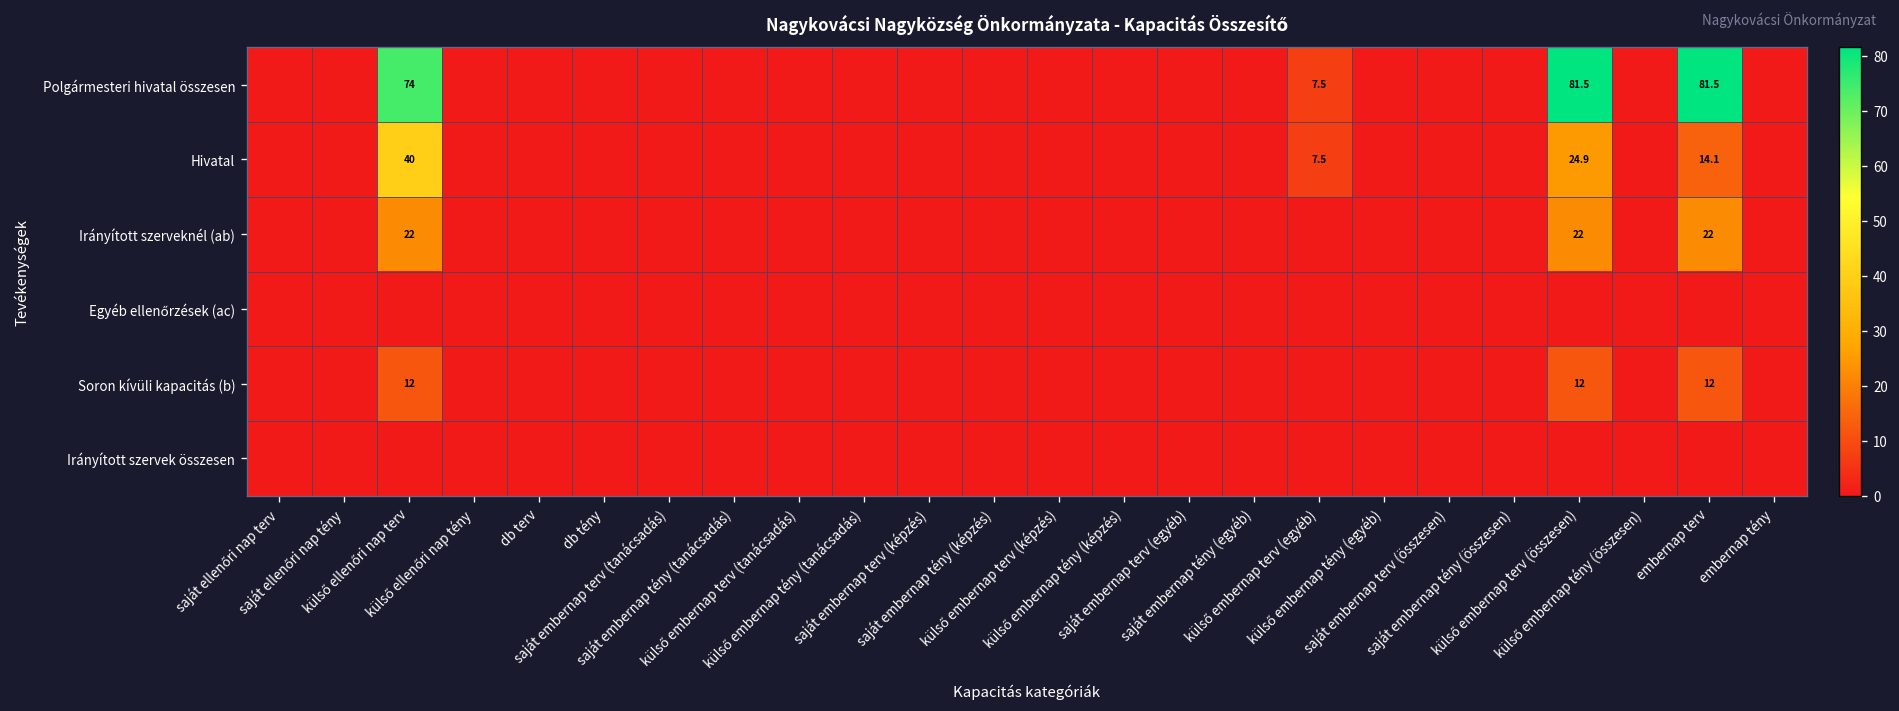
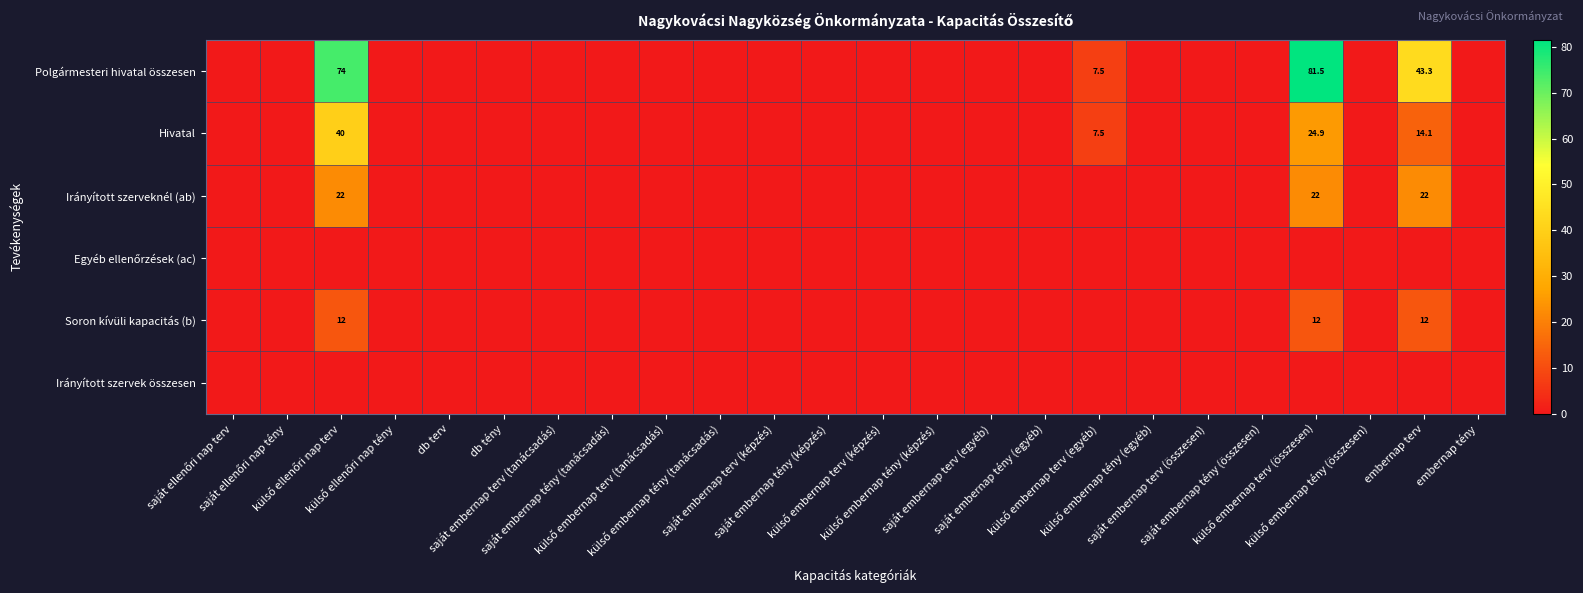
  {
    "Polgármesteri hivatal összesen": {
      "külső ellenőri nap terv": 74,
      "külső embernap terv (egyéb)": 7.5,
      "külső embernap terv (összesen)": 81.5,
-     "embernap terv": 81.5
+     "embernap terv": 43.3
    },
    "Hivatal": {
      "külső ellenőri nap terv": 40,
      "külső embernap terv (egyéb)": 7.5,
      "külső embernap terv (összesen)": 24.9,
      "embernap terv": 14.1
    },
    "Irányított szerveknél (ab)": {
      "külső ellenőri nap terv": 22,
      "külső embernap terv (összesen)": 22,
      "embernap terv": 22
    },
    "Soron kívüli kapacitás (b)": {
      "külső ellenőri nap terv": 12,
      "külső embernap terv (összesen)": 12,
      "embernap terv": 12
    }
  }
